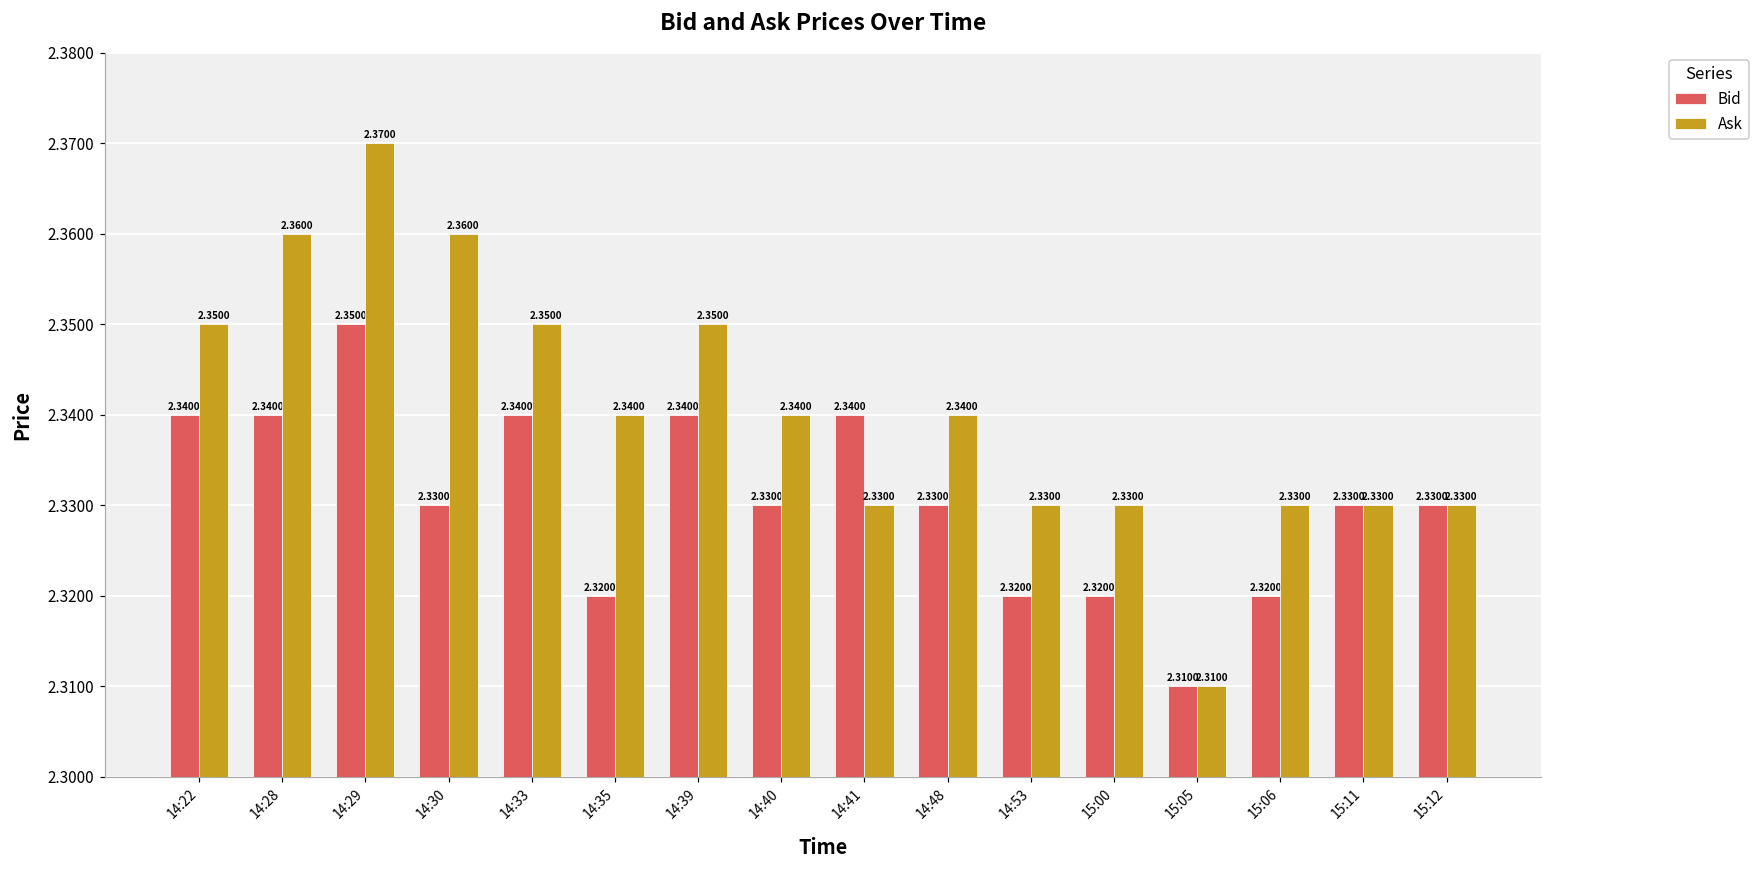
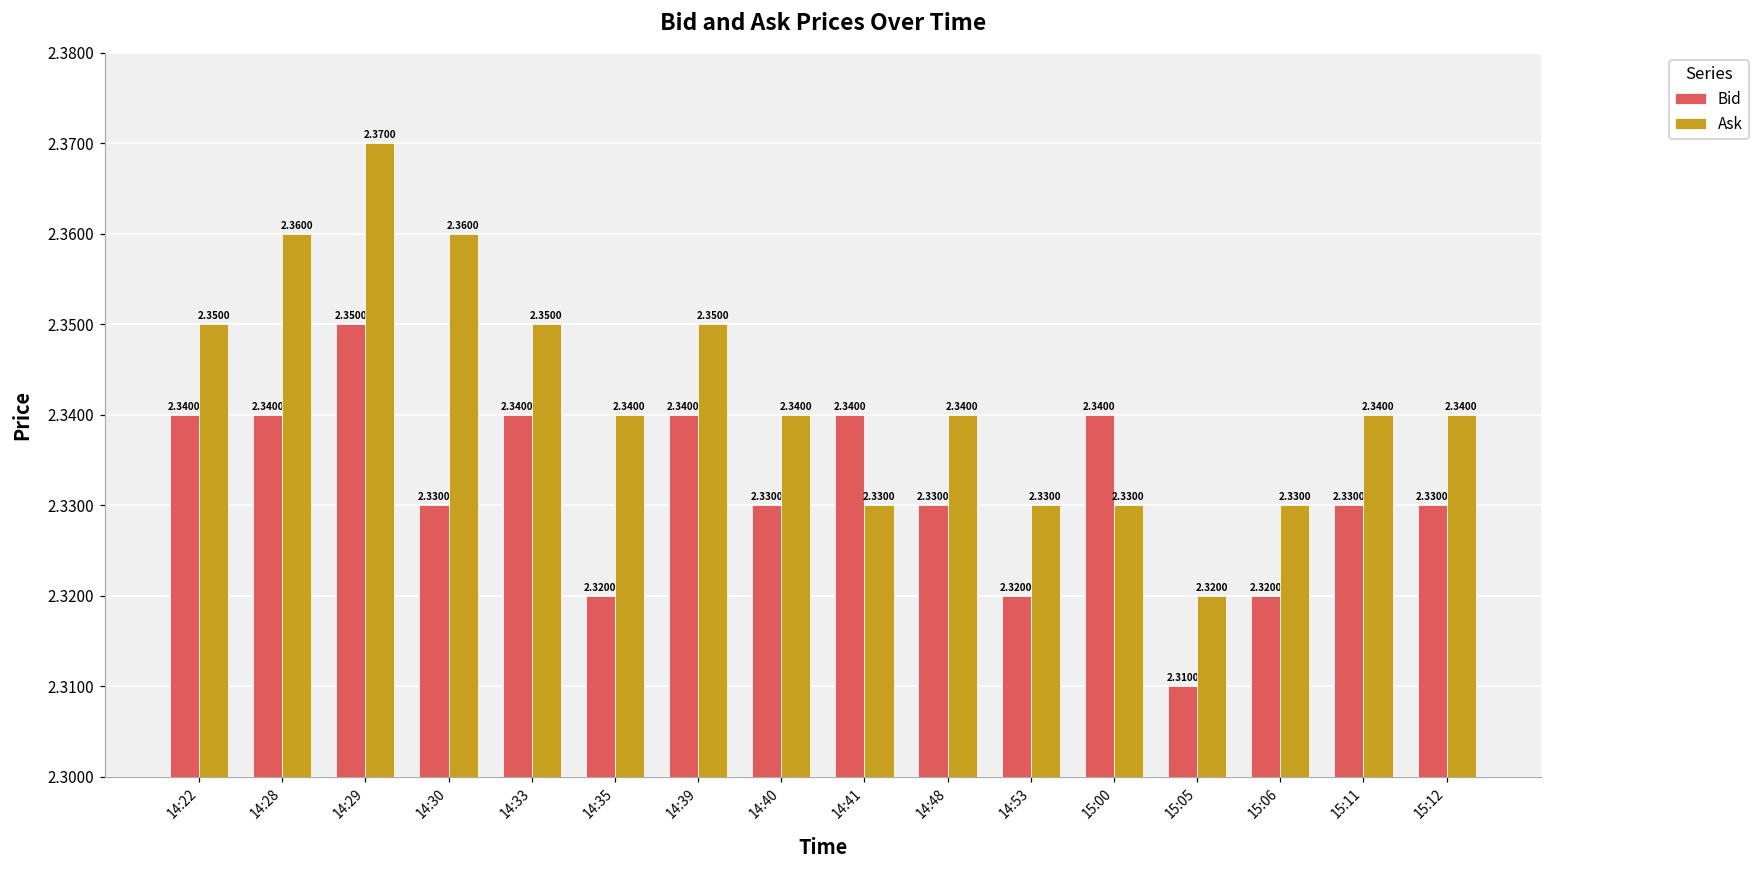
  {
    "Bid": {
      "14:22": 2.3400,
      "14:28": 2.3400,
      "14:29": 2.3500,
      "14:30": 2.3300,
      "14:33": 2.3400,
      "14:35": 2.3200,
      "14:39": 2.3400,
      "14:40": 2.3300,
      "14:41": 2.3400,
      "14:48": 2.3300,
      "14:53": 2.3200,
-     "15:00": 2.3200,
+     "15:00": 2.3400,
      "15:05": 2.3100,
      "15:06": 2.3200,
      "15:11": 2.3300,
      "15:12": 2.3300
    },
    "Ask": {
      "14:22": 2.3500,
      "14:28": 2.3600,
      "14:29": 2.3700,
      "14:30": 2.3600,
      "14:33": 2.3500,
      "14:35": 2.3400,
      "14:39": 2.3500,
      "14:40": 2.3400,
      "14:41": 2.3300,
      "14:48": 2.3400,
      "14:53": 2.3300,
      "15:00": 2.3300,
-     "15:05": 2.3100,
+     "15:05": 2.3200,
      "15:06": 2.3300,
-     "15:11": 2.3300,
-     "15:12": 2.3300
+     "15:11": 2.3400,
+     "15:12": 2.3400
    }
  }
